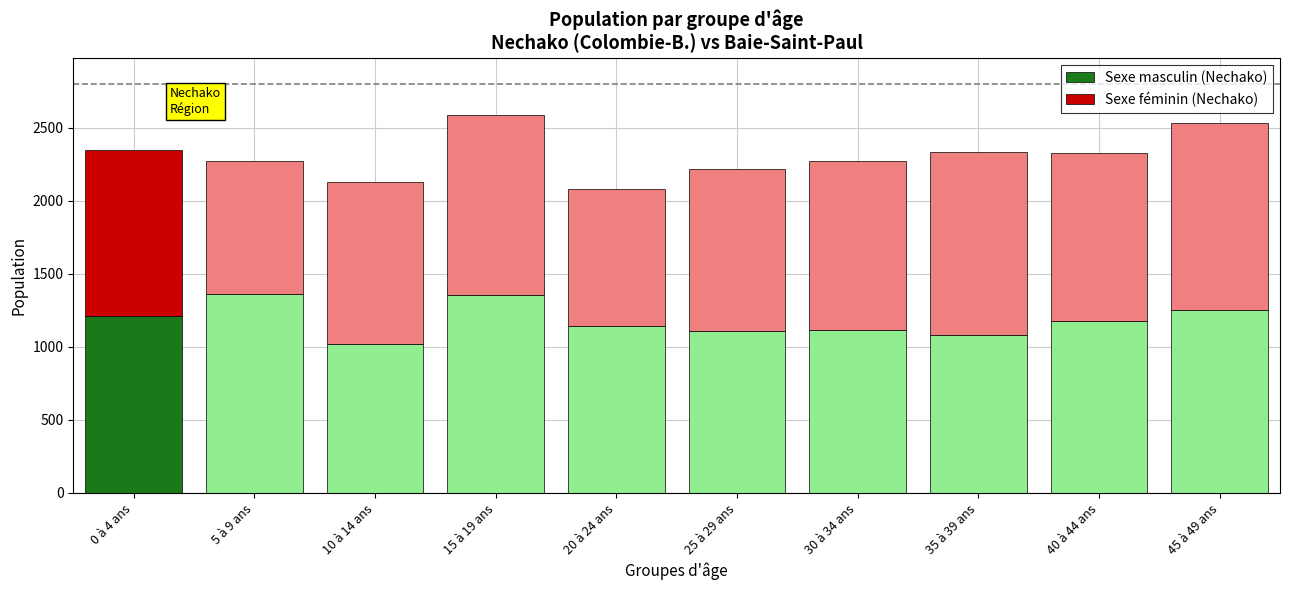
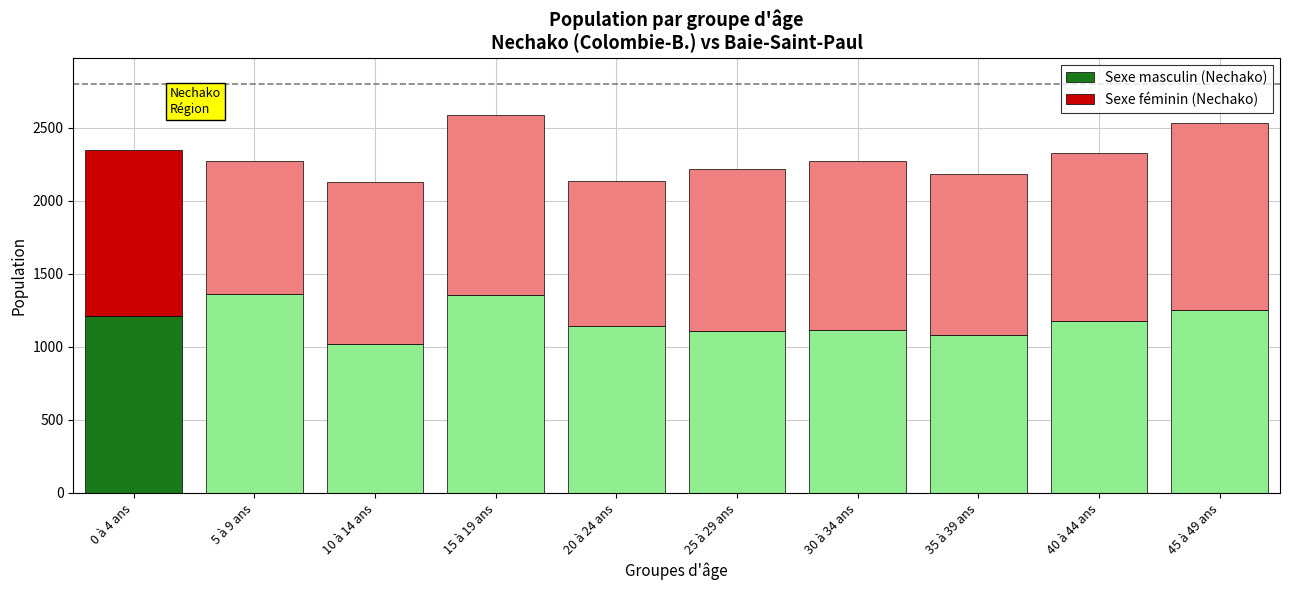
  {
    "Sexe masculin (Nechako)": {
      "0 à 4 ans": 1210,
      "5 à 9 ans": 1370,
      "10 à 14 ans": 1020,
      "15 à 19 ans": 1360,
      "20 à 24 ans": 1150,
      "25 à 29 ans": 1110,
      "30 à 34 ans": 1120,
      "35 à 39 ans": 1080,
      "40 à 44 ans": 1180,
      "45 à 49 ans": 1260
    },
    "Sexe féminin (Nechako)": {
      "0 à 4 ans": 1140,
      "5 à 9 ans": 910,
      "10 à 14 ans": 1110,
      "15 à 19 ans": 1240,
-     "20 à 24 ans": 930,
+     "20 à 24 ans": 990,
      "25 à 29 ans": 1110,
      "30 à 34 ans": 1160,
-     "35 à 39 ans": 1260,
+     "35 à 39 ans": 1100,
      "40 à 44 ans": 1150,
      "45 à 49 ans": 1280
    }
  }
